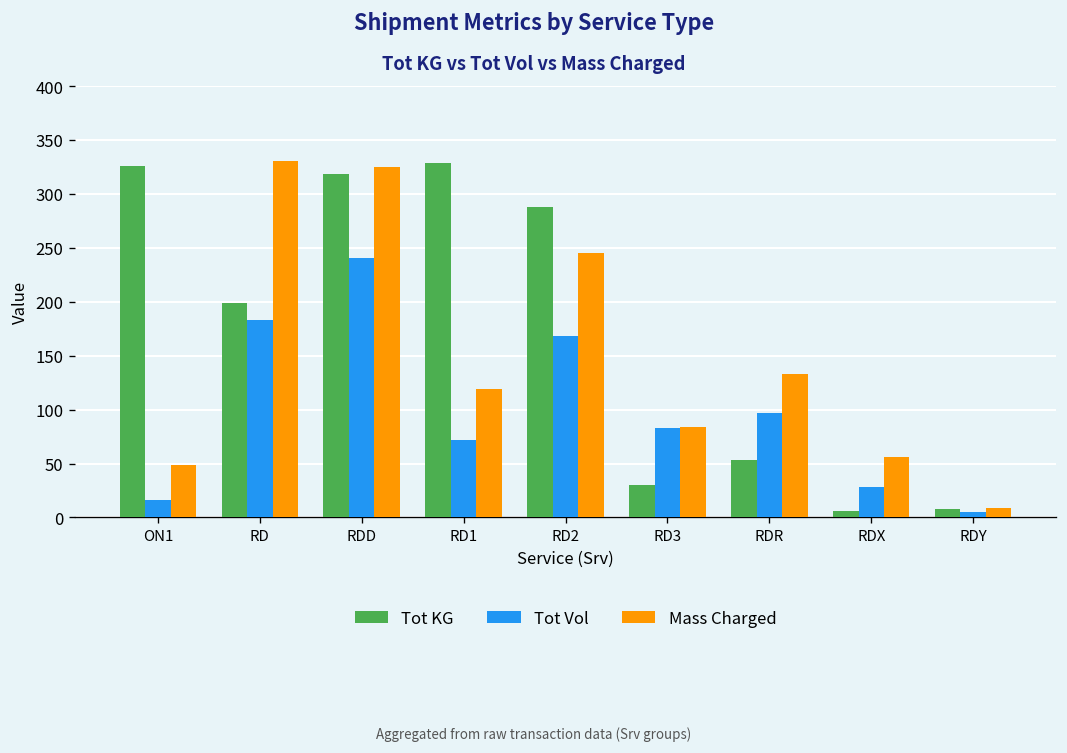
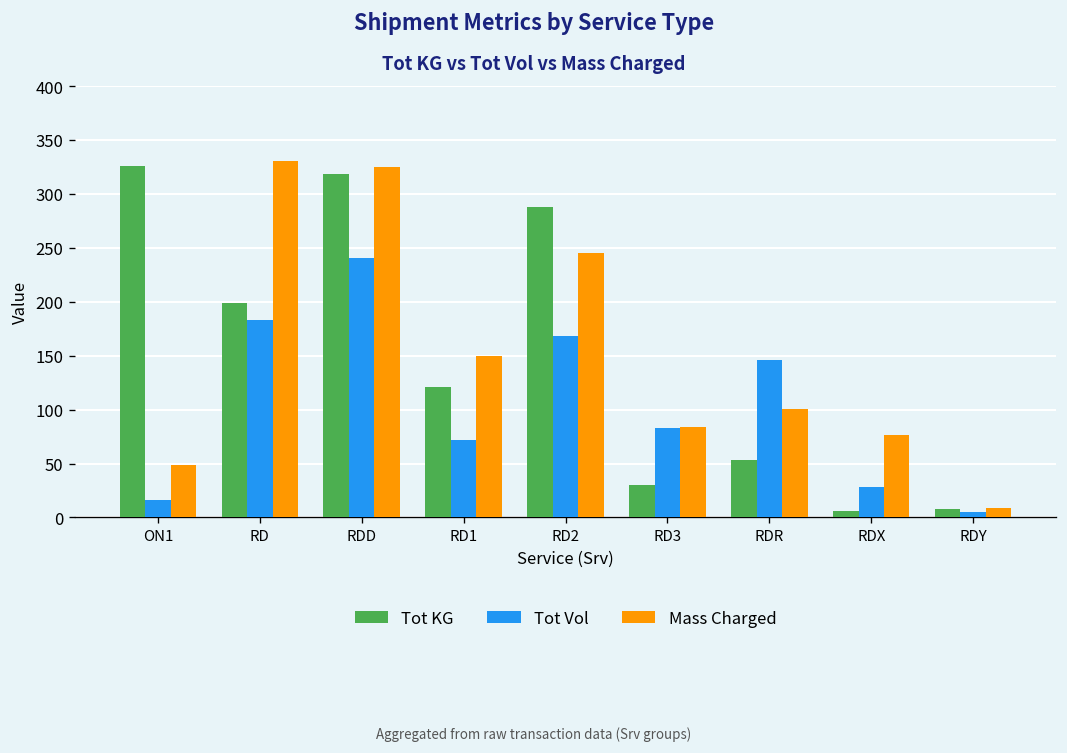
  {
    "Tot KG": {
      "ON1": 330,
      "RD": 200,
      "RDD": 320,
-     "RD1": 330,
+     "RD1": 120,
      "RD2": 290,
      "RD3": 30,
      "RDR": 50,
      "RDX": 10,
      "RDY": 10
    },
    "Tot Vol": {
      "ON1": 20,
      "RD": 180,
      "RDD": 240,
      "RD1": 70,
      "RD2": 170,
      "RD3": 80,
-     "RDR": 100,
+     "RDR": 150,
      "RDX": 30,
      "RDY": 10
    },
    "Mass Charged": {
      "ON1": 50,
      "RD": 330,
      "RDD": 320,
-     "RD1": 120,
+     "RD1": 150,
      "RD2": 250,
      "RD3": 80,
-     "RDR": 130,
-     "RDX": 60,
+     "RDR": 100,
+     "RDX": 80,
      "RDY": 10
    }
  }
